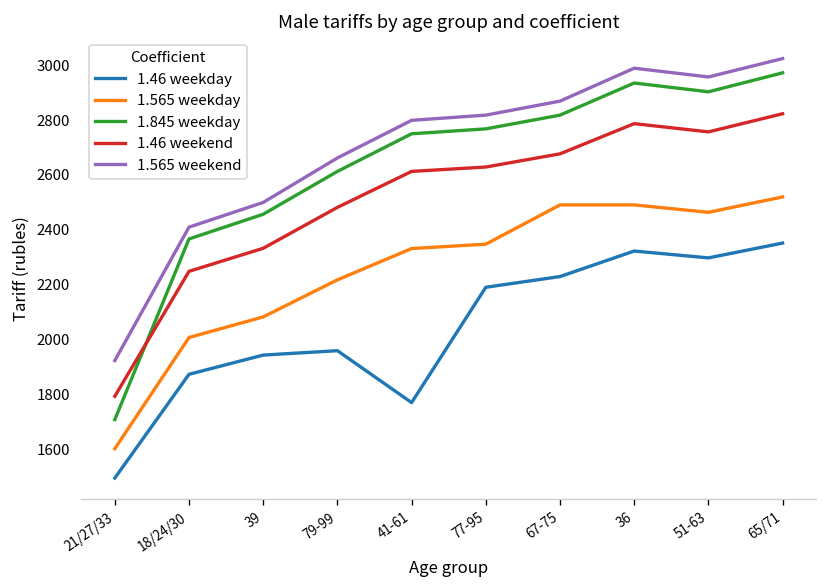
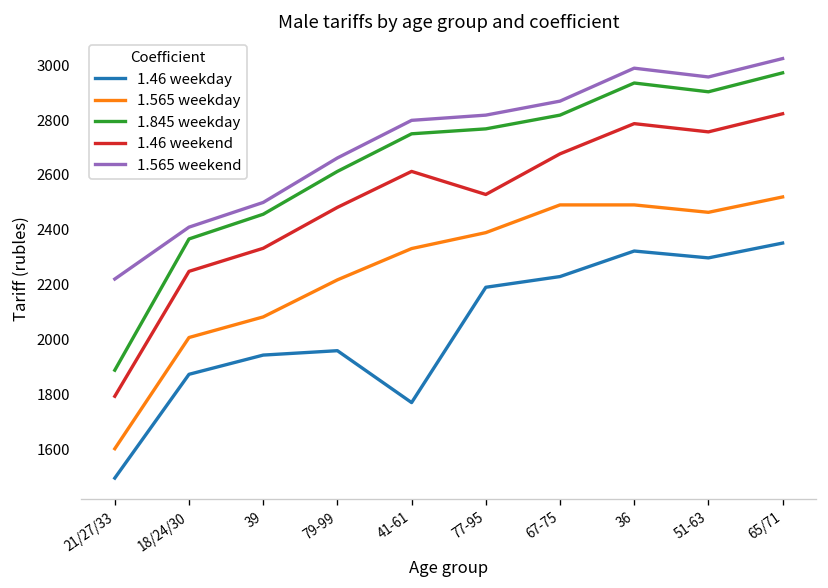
  {
    "1.46 weekday": {
      "21/27/33": 1500,
      "18/24/30": 1870,
      "39": 1940,
      "79-99": 1960,
      "41-61": 1770,
      "77-95": 2190,
      "67-75": 2230,
      "36": 2320,
      "51-63": 2300,
      "65/71": 2350
    },
    "1.565 weekday": {
      "21/27/33": 1600,
      "18/24/30": 2010,
      "39": 2080,
      "79-99": 2220,
      "41-61": 2330,
-     "77-95": 2350,
+     "77-95": 2390,
      "67-75": 2490,
      "36": 2490,
      "51-63": 2460,
      "65/71": 2520
    },
    "1.845 weekday": {
-     "21/27/33": 1710,
+     "21/27/33": 1890,
      "18/24/30": 2370,
      "39": 2460,
      "79-99": 2610,
      "41-61": 2750,
      "77-95": 2770,
      "67-75": 2820,
      "36": 2940,
      "51-63": 2900,
      "65/71": 2970
    },
    "1.46 weekend": {
      "21/27/33": 1790,
      "18/24/30": 2250,
      "39": 2330,
      "79-99": 2480,
      "41-61": 2610,
-     "77-95": 2630,
+     "77-95": 2530,
      "67-75": 2680,
      "36": 2790,
      "51-63": 2760,
      "65/71": 2820
    },
    "1.565 weekend": {
-     "21/27/33": 1920,
+     "21/27/33": 2220,
      "18/24/30": 2410,
      "39": 2500,
      "79-99": 2660,
      "41-61": 2800,
      "77-95": 2820,
      "67-75": 2870,
      "36": 2990,
      "51-63": 2960,
      "65/71": 3020
    }
  }
